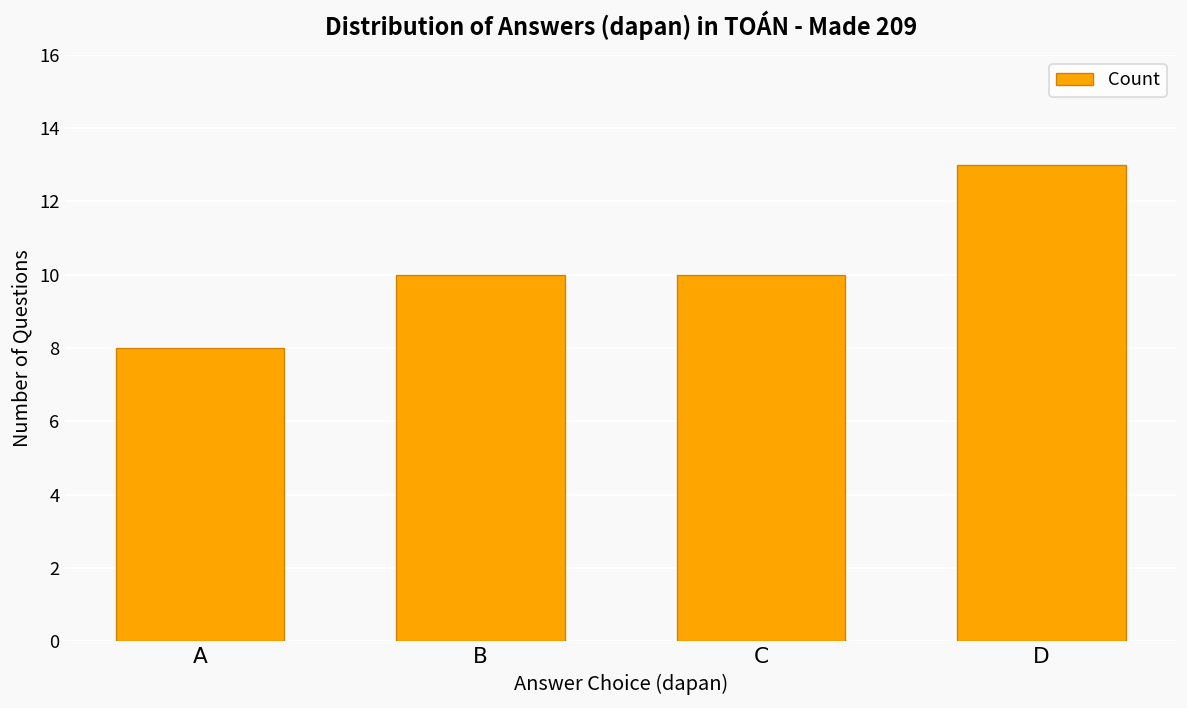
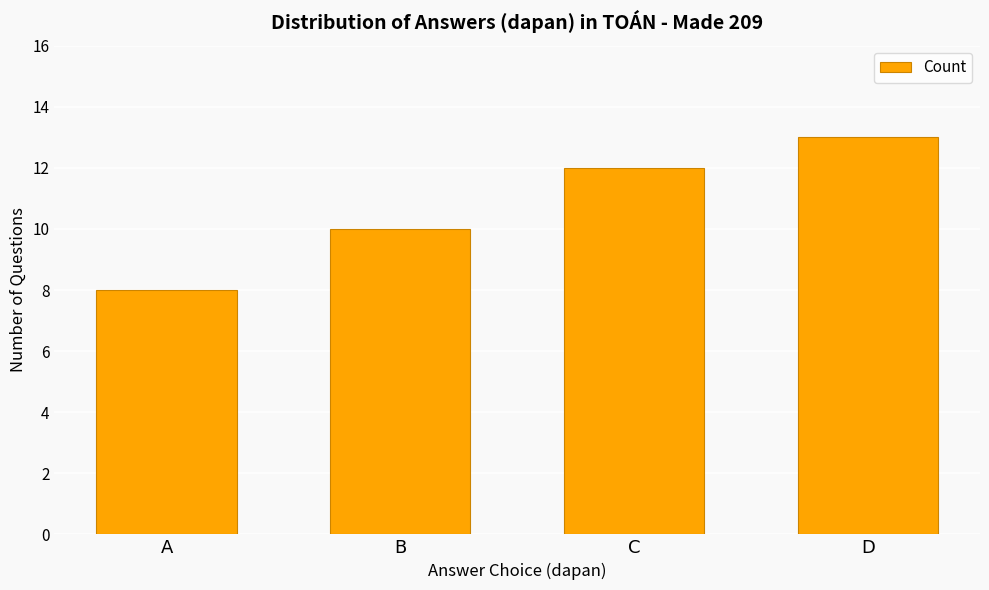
  {
    "A": 8,
    "B": 10,
-   "C": 10,
+   "C": 12,
    "D": 13
  }
